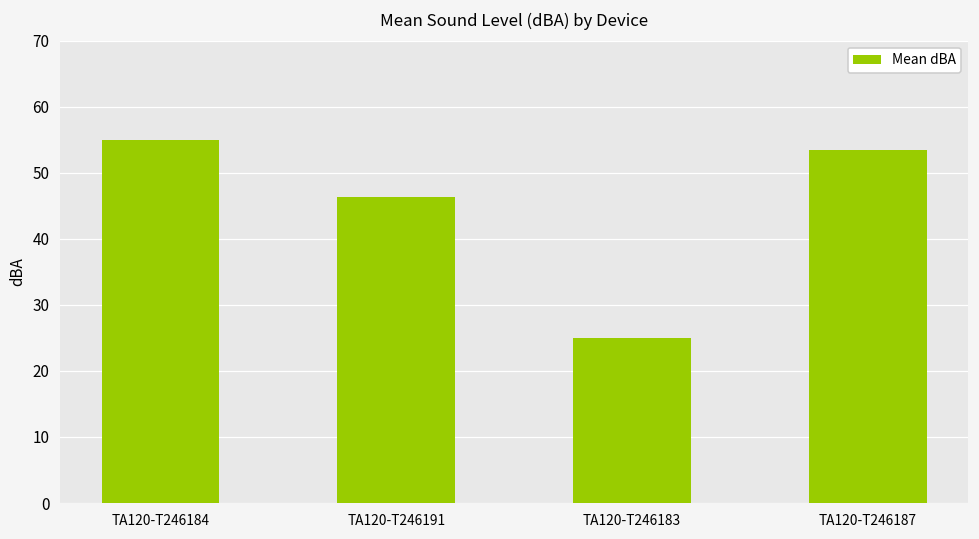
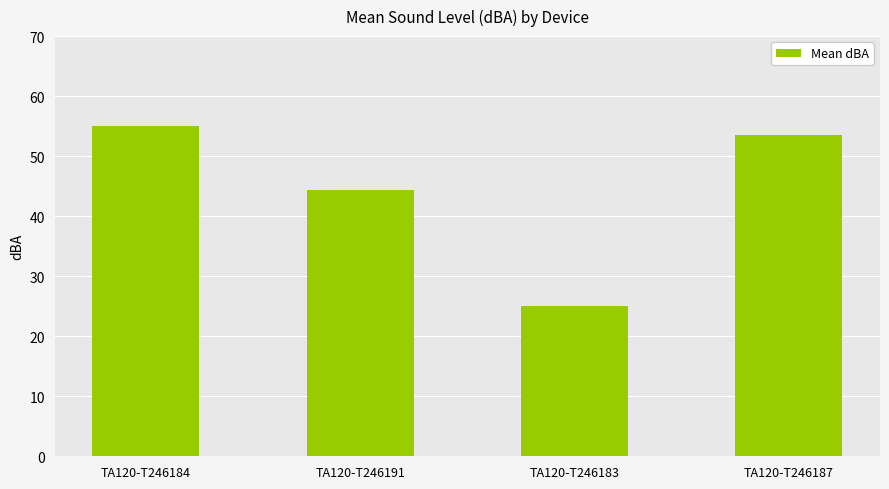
  {
    "TA120-T246184": 55,
-   "TA120-T246191": 46,
+   "TA120-T246191": 44,
    "TA120-T246183": 25,
    "TA120-T246187": 54
  }
